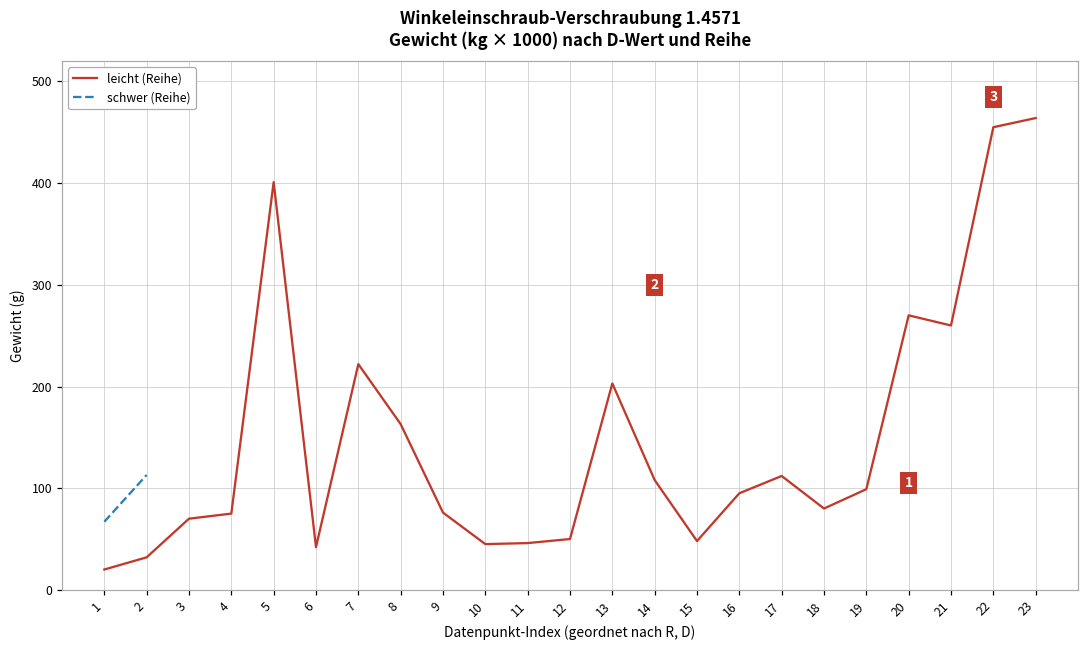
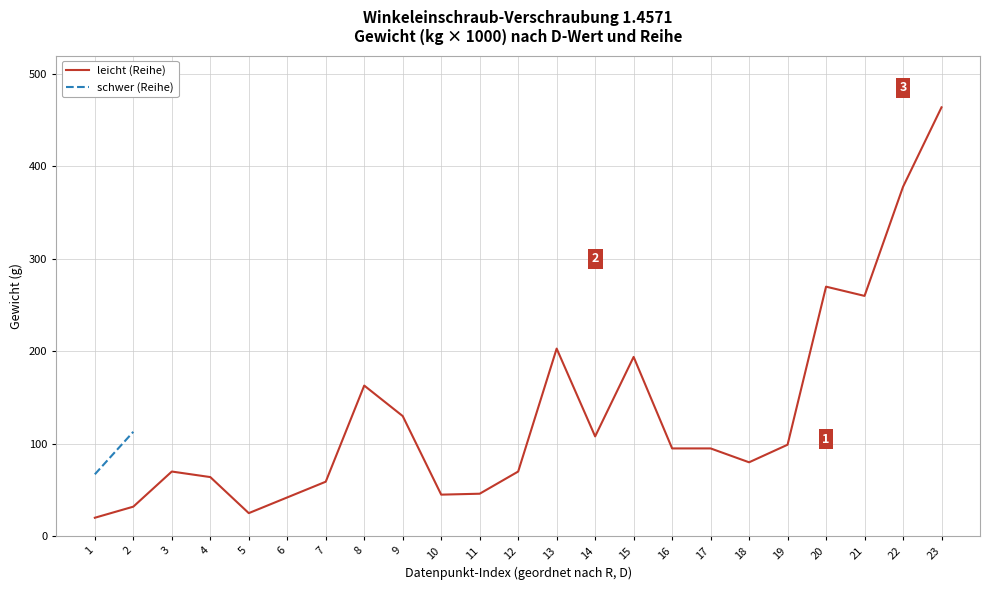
  {
    "leicht (Reihe)": {
      "1": 20,
      "2": 30,
      "3": 70,
-     "4": 80,
-     "5": 400,
+     "4": 60,
+     "5": 30,
      "6": 40,
-     "7": 220,
+     "7": 60,
      "8": 160,
-     "9": 80,
+     "9": 130,
      "10": 50,
      "11": 50,
-     "12": 50,
+     "12": 70,
      "13": 200,
      "14": 110,
-     "15": 50,
+     "15": 190,
      "16": 100,
-     "17": 110,
+     "17": 100,
      "18": 80,
      "19": 100,
      "20": 270,
      "21": 260,
-     "22": 460,
+     "22": 380,
      "23": 460
    },
    "schwer (Reihe)": {
      "1": 70,
      "2": 110
    }
  }
